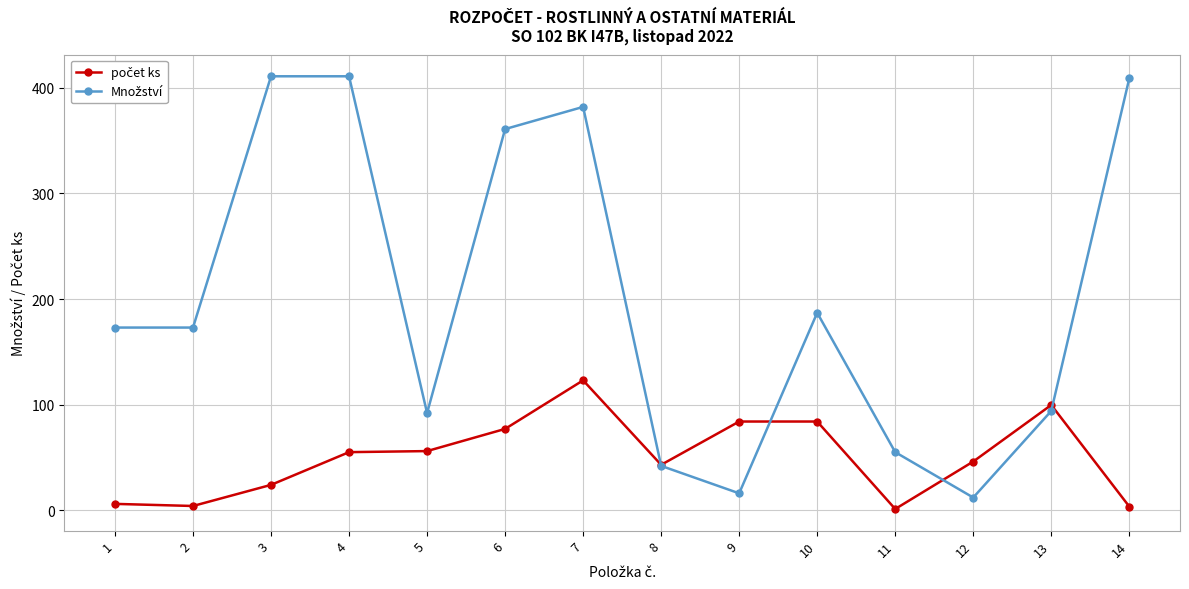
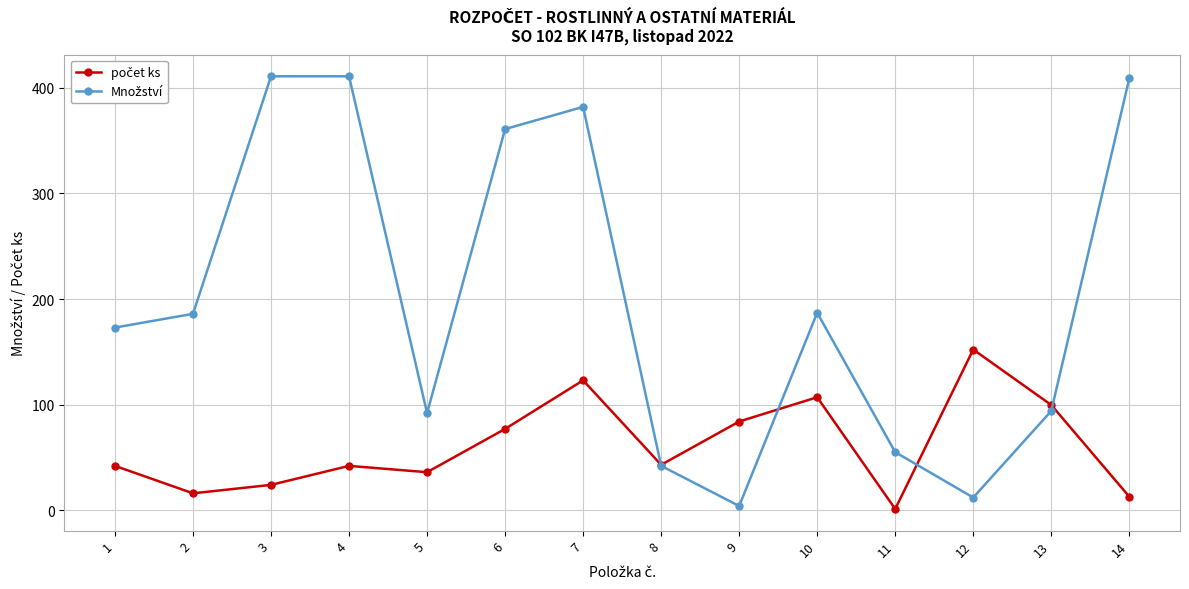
  {
    "počet ks": {
-     "1": 6,
-     "2": 4,
+     "1": 42,
+     "2": 16,
      "3": 24,
-     "4": 55,
-     "5": 56,
+     "4": 42,
+     "5": 36,
      "6": 77,
      "7": 123,
      "9": 84,
-     "10": 84,
+     "10": 107,
      "11": 1,
-     "12": 46,
+     "12": 152,
      "13": 100,
-     "14": 3
+     "14": 13
    },
    "Množství": {
      "1": 173,
-     "2": 173,
+     "2": 186,
      "3": 411,
      "4": 411,
      "5": 92,
      "6": 361,
      "7": 382,
-     "9": 16,
+     "9": 4,
      "10": 187,
      "11": 55,
      "12": 12,
      "13": 94,
      "14": 409
    }
  }
